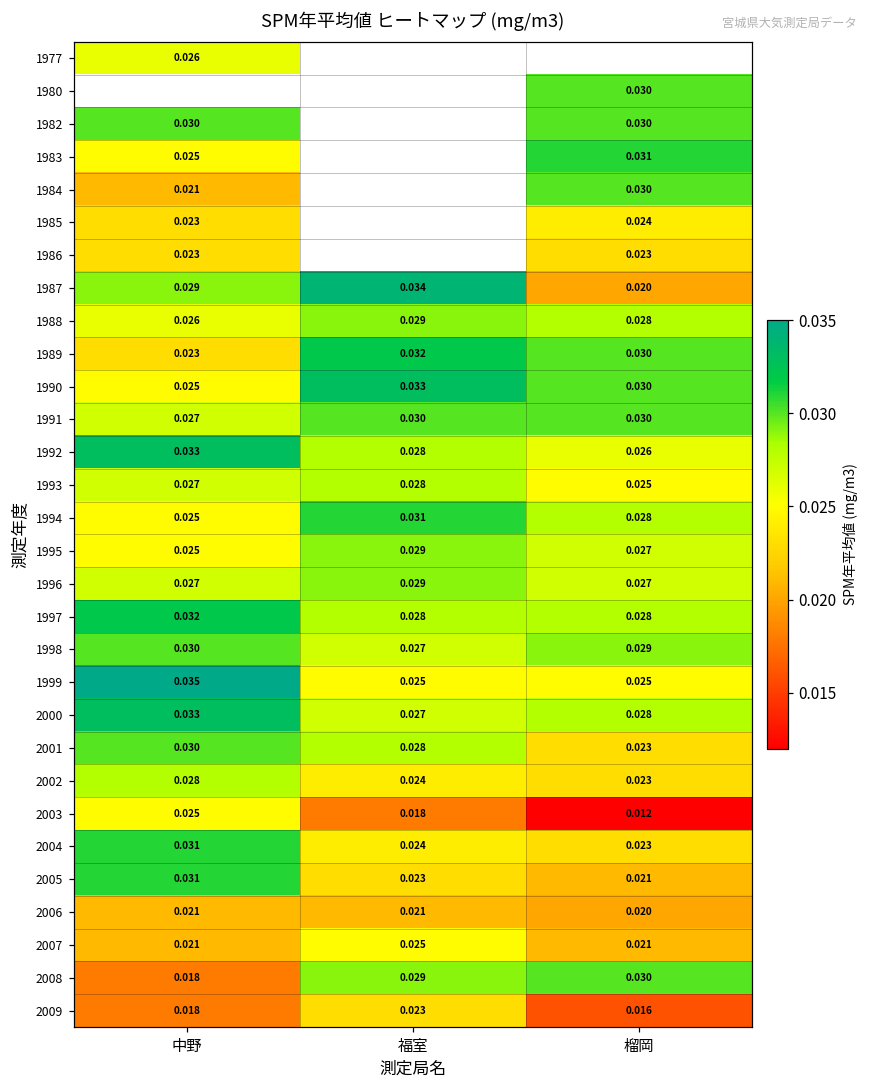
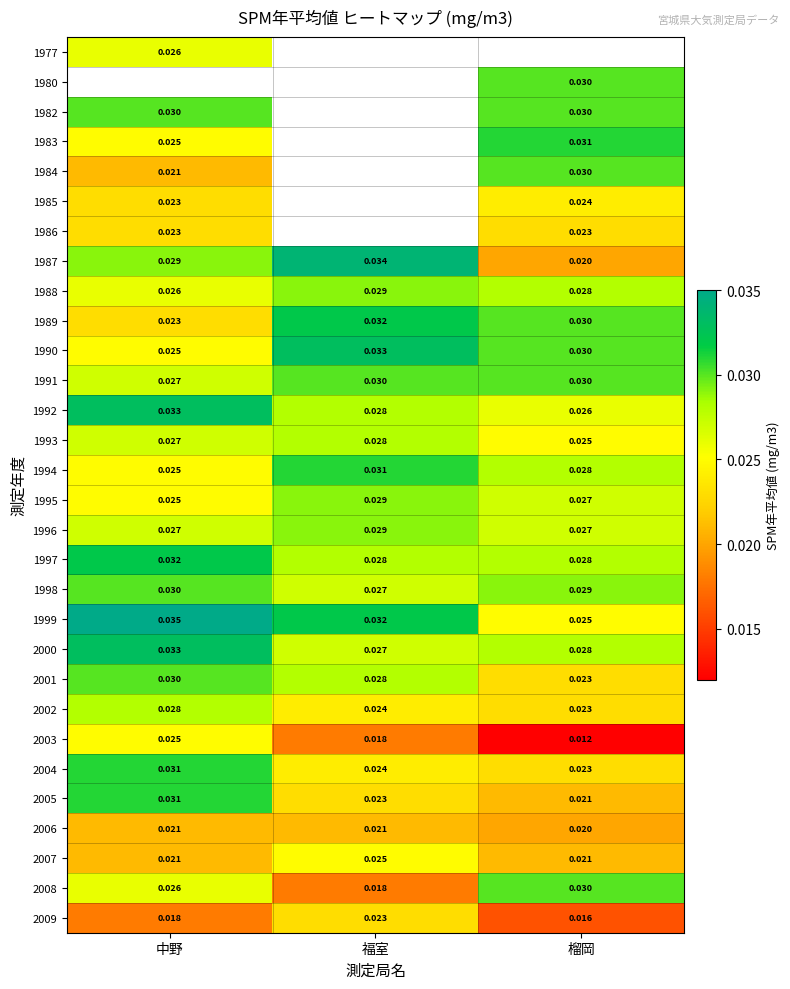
  {
    "1977": {
      "中野": 0.026
    },
    "1980": {
      "榴岡": 0.030
    },
    "1982": {
      "中野": 0.030,
      "榴岡": 0.030
    },
    "1983": {
      "中野": 0.025,
      "榴岡": 0.031
    },
    "1984": {
      "中野": 0.021,
      "榴岡": 0.030
    },
    "1985": {
      "中野": 0.023,
      "榴岡": 0.024
    },
    "1986": {
      "中野": 0.023,
      "榴岡": 0.023
    },
    "1987": {
      "中野": 0.029,
      "福室": 0.034,
      "榴岡": 0.020
    },
    "1988": {
      "中野": 0.026,
      "福室": 0.029,
      "榴岡": 0.028
    },
    "1989": {
      "中野": 0.023,
      "福室": 0.032,
      "榴岡": 0.030
    },
    "1990": {
      "中野": 0.025,
      "福室": 0.033,
      "榴岡": 0.030
    },
    "1991": {
      "中野": 0.027,
      "福室": 0.030,
      "榴岡": 0.030
    },
    "1992": {
      "中野": 0.033,
      "福室": 0.028,
      "榴岡": 0.026
    },
    "1993": {
      "中野": 0.027,
      "福室": 0.028,
      "榴岡": 0.025
    },
    "1994": {
      "中野": 0.025,
      "福室": 0.031,
      "榴岡": 0.028
    },
    "1995": {
      "中野": 0.025,
      "福室": 0.029,
      "榴岡": 0.027
    },
    "1996": {
      "中野": 0.027,
      "福室": 0.029,
      "榴岡": 0.027
    },
    "1997": {
      "中野": 0.032,
      "福室": 0.028,
      "榴岡": 0.028
    },
    "1998": {
      "中野": 0.030,
      "福室": 0.027,
      "榴岡": 0.029
    },
    "1999": {
      "中野": 0.035,
-     "福室": 0.025,
+     "福室": 0.032,
      "榴岡": 0.025
    },
    "2000": {
      "中野": 0.033,
      "福室": 0.027,
      "榴岡": 0.028
    },
    "2001": {
      "中野": 0.030,
      "福室": 0.028,
      "榴岡": 0.023
    },
    "2002": {
      "中野": 0.028,
      "福室": 0.024,
      "榴岡": 0.023
    },
    "2003": {
      "中野": 0.025,
      "福室": 0.018,
      "榴岡": 0.012
    },
    "2004": {
      "中野": 0.031,
      "福室": 0.024,
      "榴岡": 0.023
    },
    "2005": {
      "中野": 0.031,
      "福室": 0.023,
      "榴岡": 0.021
    },
    "2006": {
      "中野": 0.021,
      "福室": 0.021,
      "榴岡": 0.020
    },
    "2007": {
      "中野": 0.021,
      "福室": 0.025,
      "榴岡": 0.021
    },
    "2008": {
-     "中野": 0.018,
-     "福室": 0.029,
+     "中野": 0.026,
+     "福室": 0.018,
      "榴岡": 0.030
    },
    "2009": {
      "中野": 0.018,
      "福室": 0.023,
      "榴岡": 0.016
    }
  }
